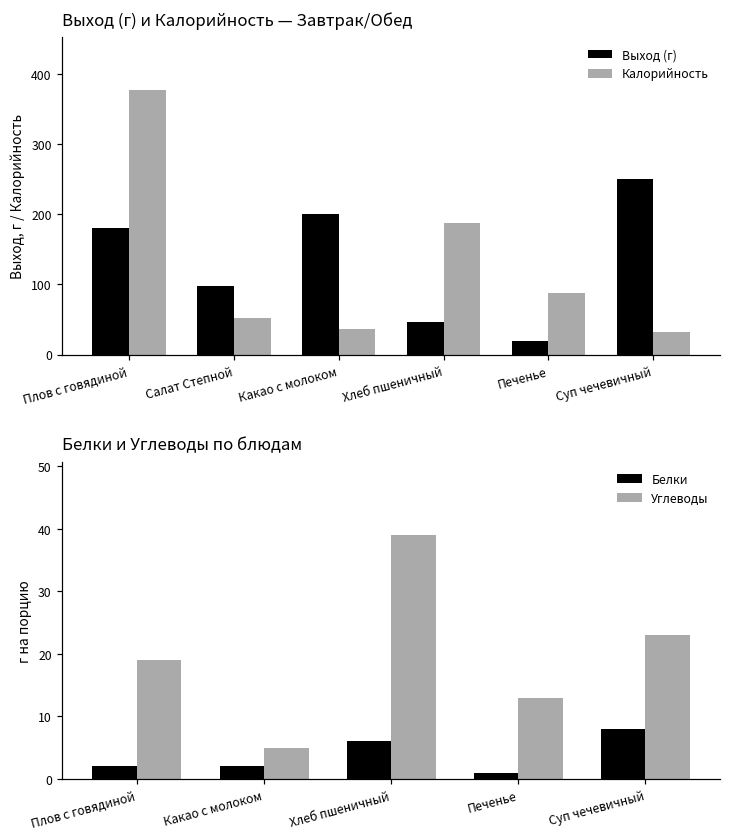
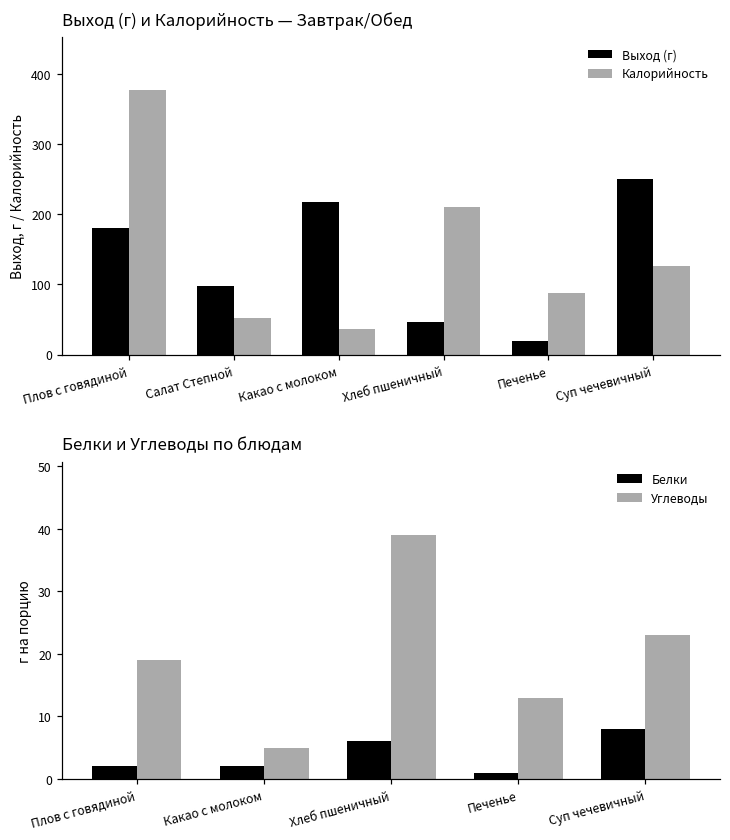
  {
    "Выход (г) и Калорийность — Завтрак/Обед": {
      "Выход (г)": {
        "Плов с говядиной": 180,
        "Салат Степной": 100,
-       "Какао с молоком": 200,
+       "Какао с молоком": 220,
        "Хлеб пшеничный": 50,
        "Печенье": 20,
        "Суп чечевичный": 250
      },
      "Калорийность": {
        "Плов с говядиной": 380,
        "Салат Степной": 50,
        "Какао с молоком": 40,
-       "Хлеб пшеничный": 190,
+       "Хлеб пшеничный": 210,
        "Печенье": 90,
-       "Суп чечевичный": 30
+       "Суп чечевичный": 130
      }
    },
    "Белки и Углеводы по блюдам": {
      "Белки": {
        "Плов с говядиной": 2,
        "Какао с молоком": 2,
        "Хлеб пшеничный": 6,
        "Печенье": 1,
        "Суп чечевичный": 8
      },
      "Углеводы": {
        "Плов с говядиной": 19,
        "Какао с молоком": 5,
        "Хлеб пшеничный": 39,
        "Печенье": 13,
        "Суп чечевичный": 23
      }
    }
  }
